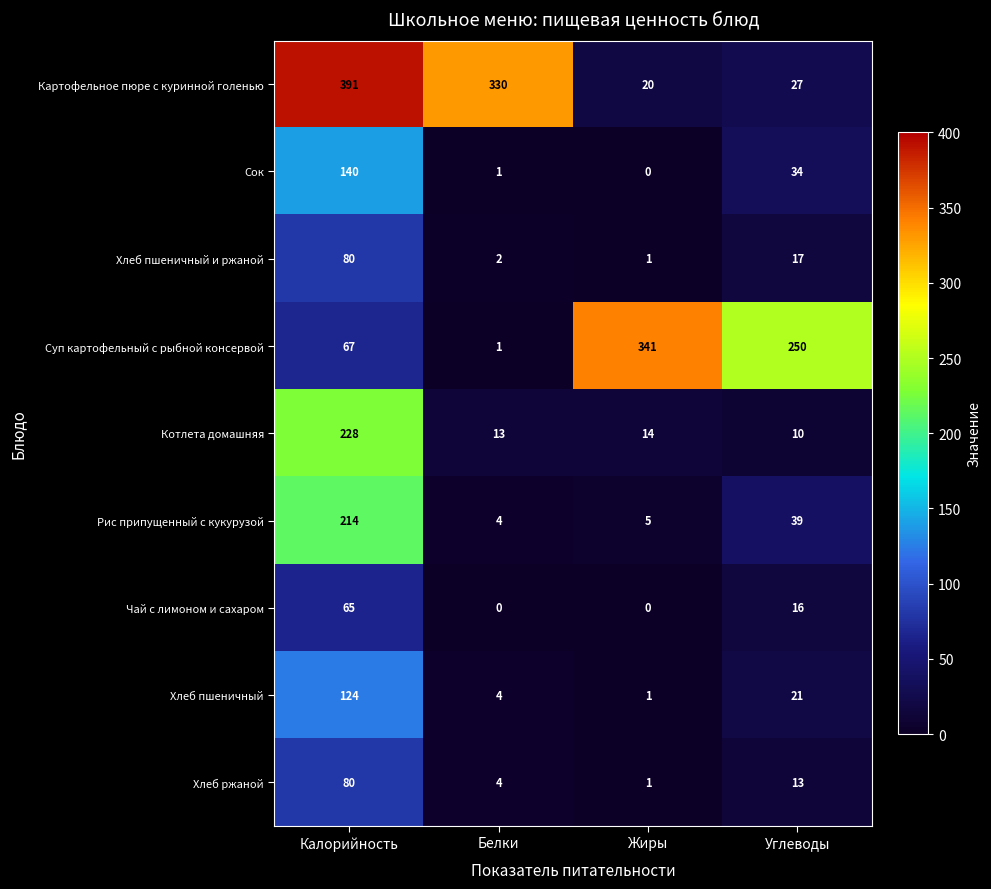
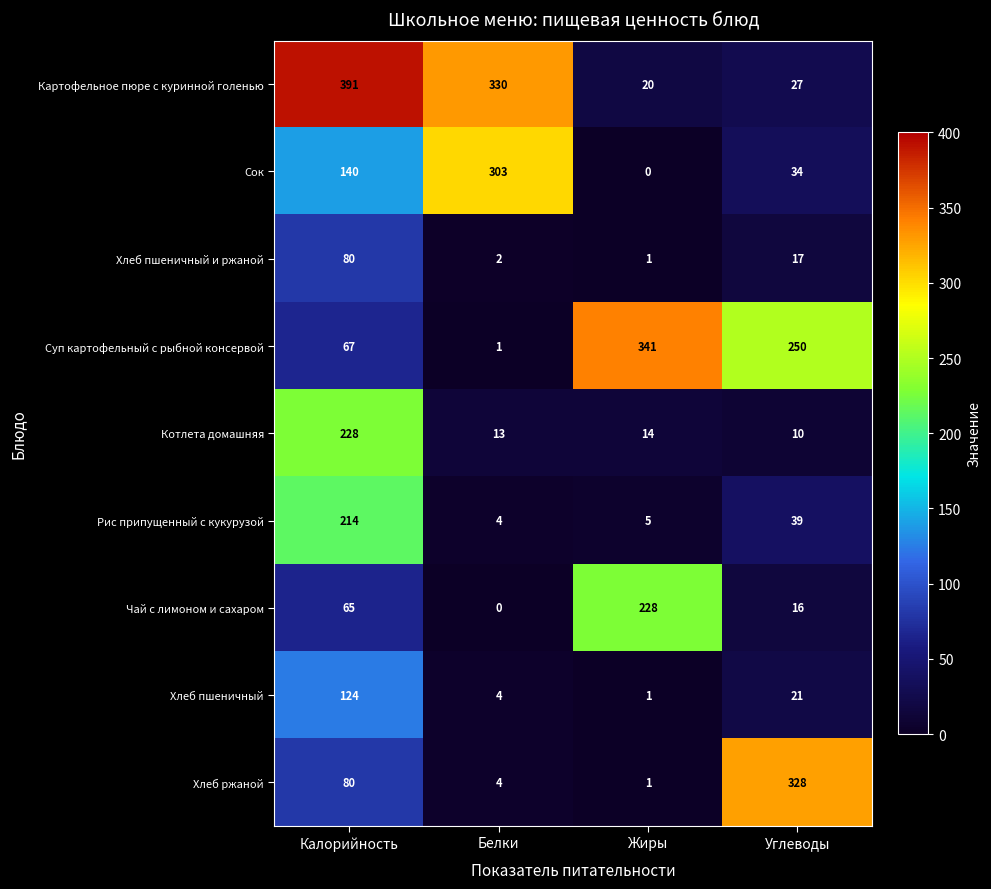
  {
    "Картофельное пюре с куринной голенью": {
      "Калорийность": 391,
      "Белки": 330,
      "Жиры": 20,
      "Углеводы": 27
    },
    "Сок": {
      "Калорийность": 140,
-     "Белки": 1,
+     "Белки": 303,
      "Жиры": 0,
      "Углеводы": 34
    },
    "Хлеб пшеничный и ржаной": {
      "Калорийность": 80,
      "Белки": 2,
      "Жиры": 1,
      "Углеводы": 17
    },
    "Суп картофельный с рыбной консервой": {
      "Калорийность": 67,
      "Белки": 1,
      "Жиры": 341,
      "Углеводы": 250
    },
    "Котлета домашняя": {
      "Калорийность": 228,
      "Белки": 13,
      "Жиры": 14,
      "Углеводы": 10
    },
    "Рис припущенный с кукурузой": {
      "Калорийность": 214,
      "Белки": 4,
      "Жиры": 5,
      "Углеводы": 39
    },
    "Чай с лимоном и сахаром": {
      "Калорийность": 65,
      "Белки": 0,
-     "Жиры": 0,
+     "Жиры": 228,
      "Углеводы": 16
    },
    "Хлеб пшеничный": {
      "Калорийность": 124,
      "Белки": 4,
      "Жиры": 1,
      "Углеводы": 21
    },
    "Хлеб ржаной": {
      "Калорийность": 80,
      "Белки": 4,
      "Жиры": 1,
-     "Углеводы": 13
+     "Углеводы": 328
    }
  }
